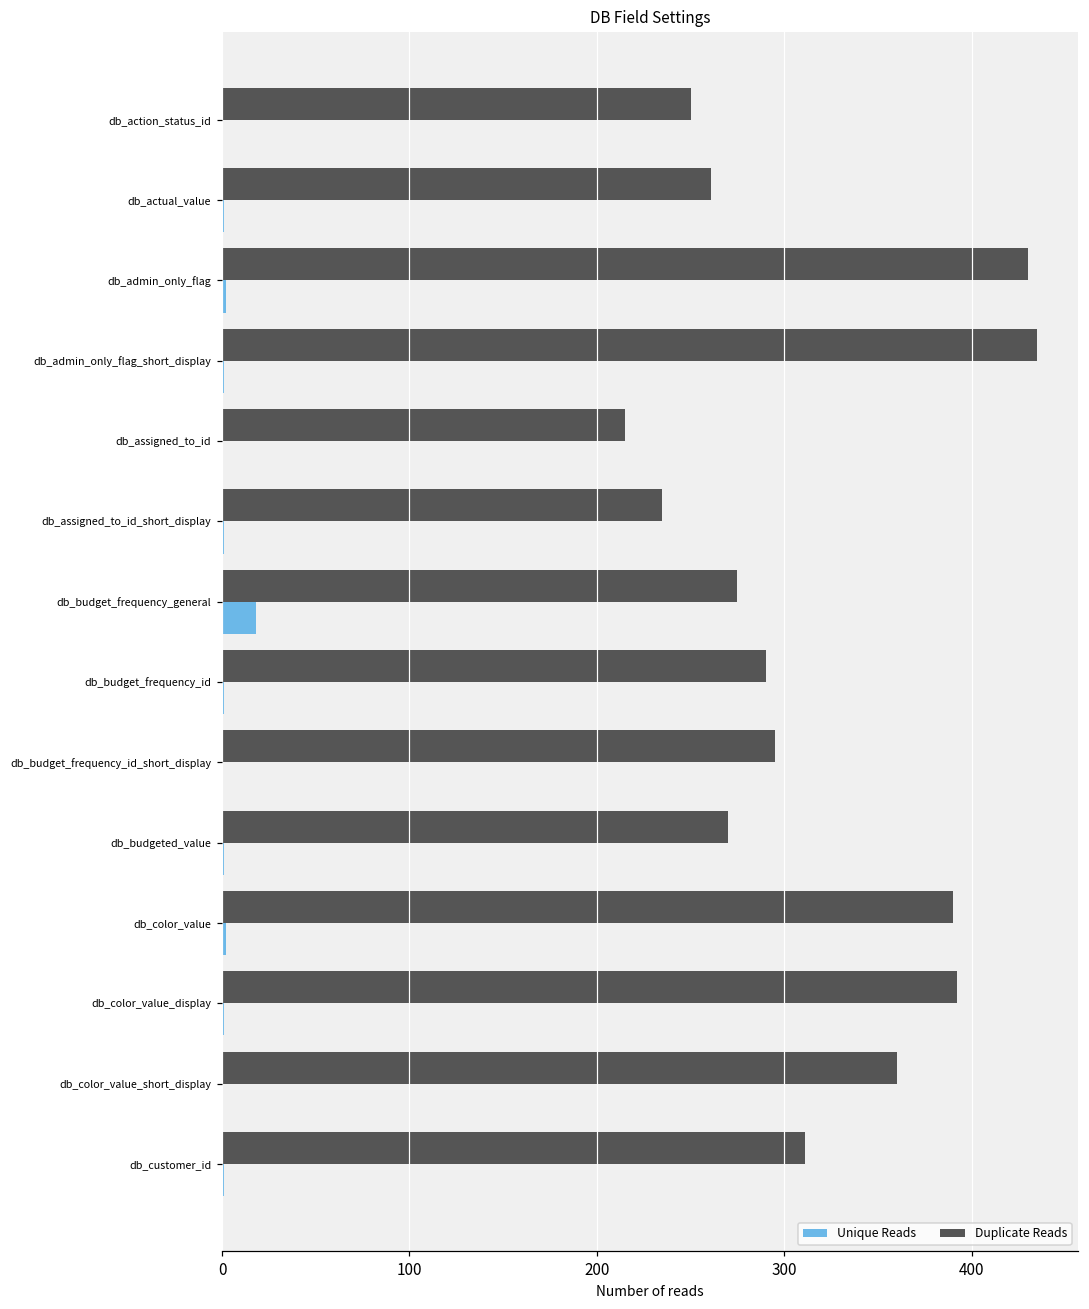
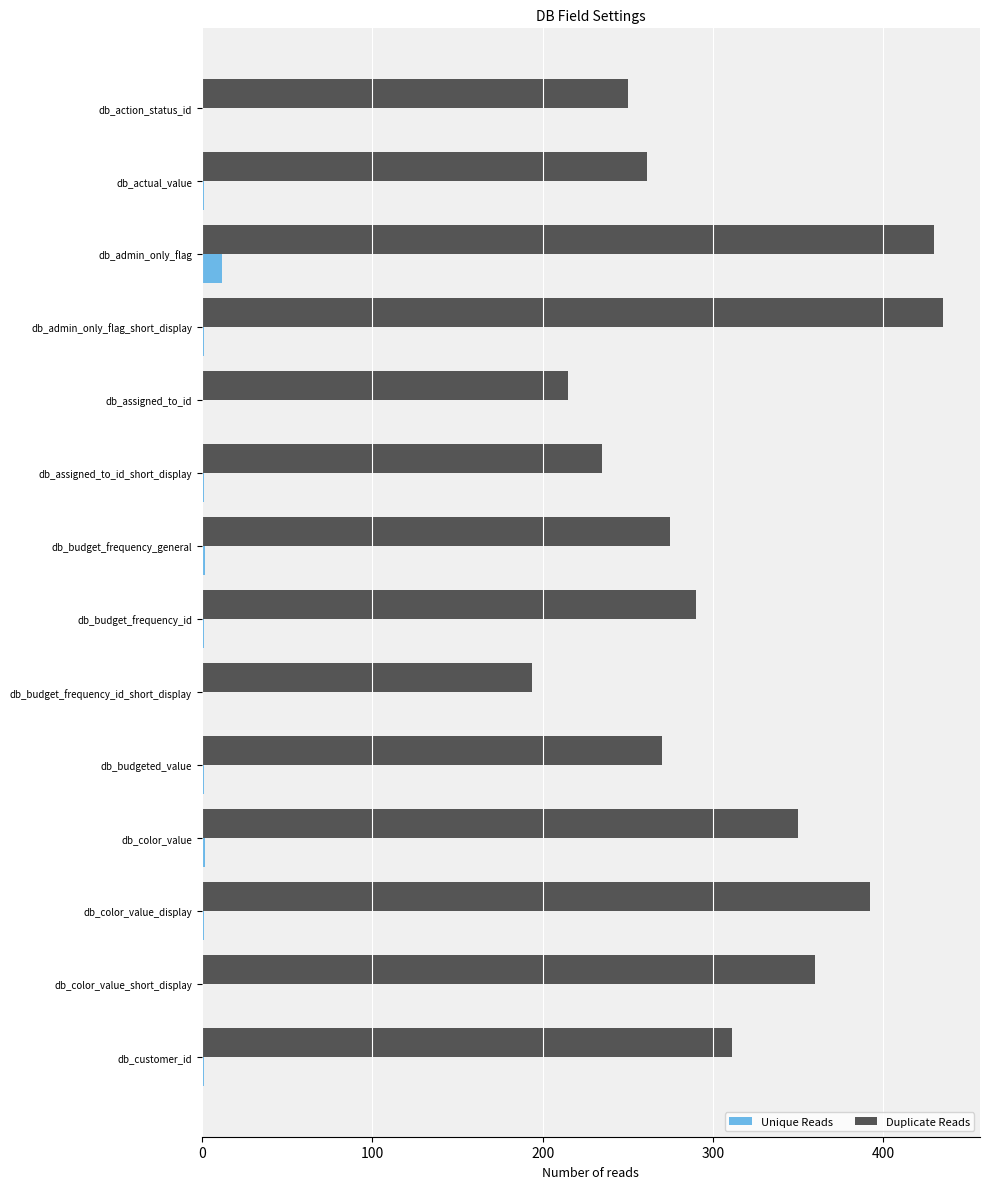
  {
    "Unique Reads": {
      "db_action_status_id": 0,
-     "db_admin_only_flag": 2,
+     "db_admin_only_flag": 12,
      "db_assigned_to_id": 0,
-     "db_budget_frequency_general": 18,
+     "db_budget_frequency_general": 2,
      "db_budget_frequency_id_short_display": 0,
      "db_color_value": 2,
      "db_color_value_short_display": 0
    },
    "Duplicate Reads": {
      "db_action_status_id": 250,
      "db_actual_value": 261,
      "db_admin_only_flag": 430,
      "db_admin_only_flag_short_display": 435,
      "db_assigned_to_id": 215,
      "db_assigned_to_id_short_display": 235,
      "db_budget_frequency_general": 275,
      "db_budget_frequency_id": 290,
-     "db_budget_frequency_id_short_display": 295,
+     "db_budget_frequency_id_short_display": 194,
      "db_budgeted_value": 270,
-     "db_color_value": 390,
+     "db_color_value": 350,
      "db_color_value_display": 392,
      "db_color_value_short_display": 360,
      "db_customer_id": 311
    }
  }
